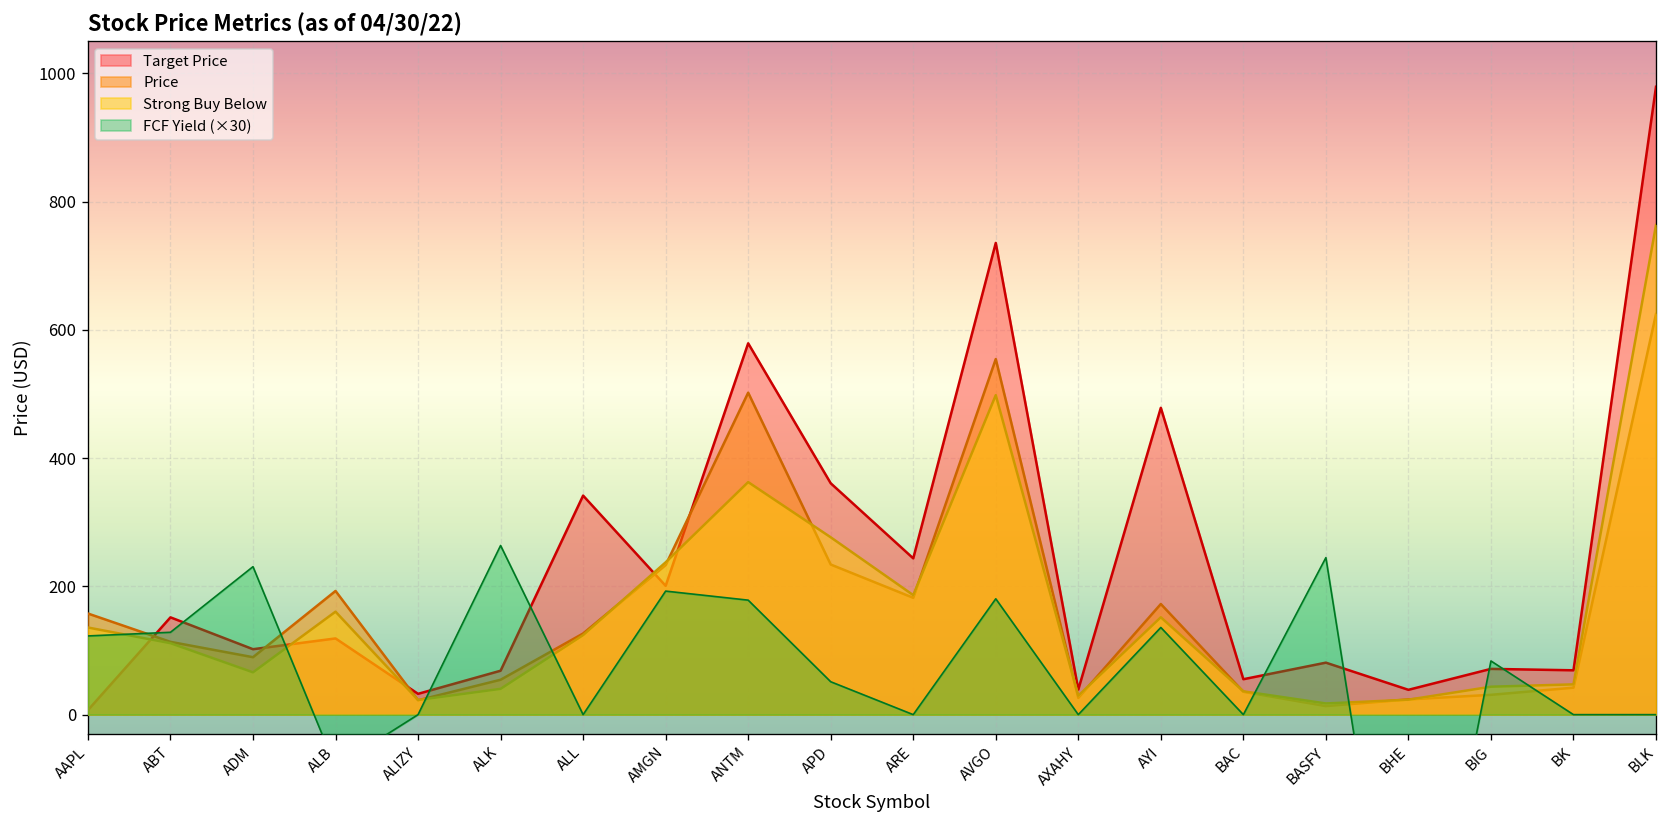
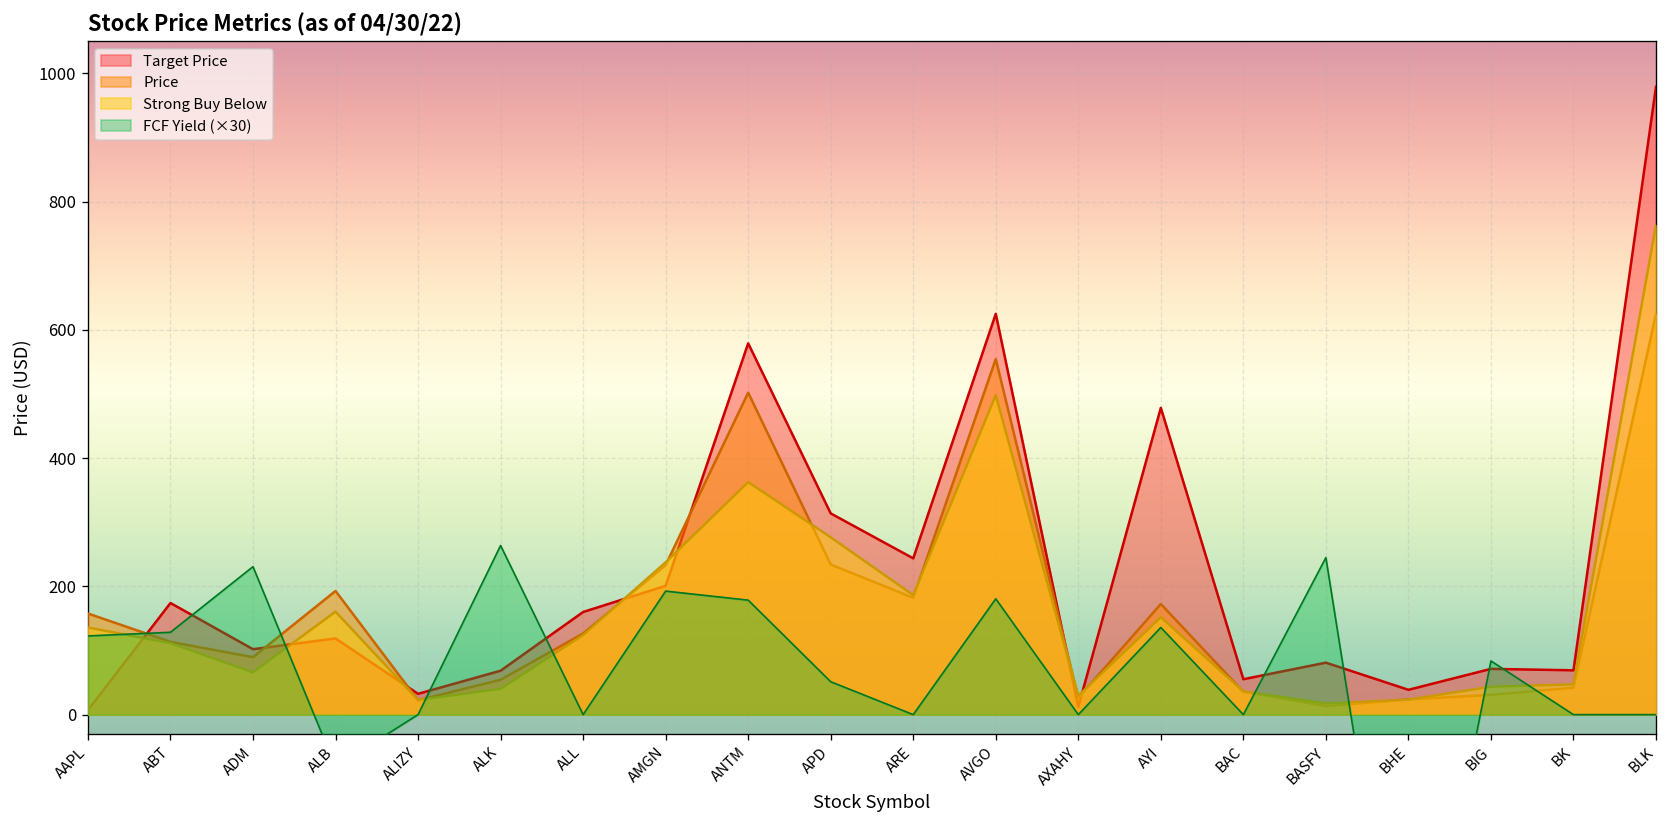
  {
    "Target Price": {
      "AAPL": 10,
-     "ABT": 150,
+     "ABT": 170,
      "ADM": 100,
      "ALB": 120,
      "ALIZY": 30,
      "ALK": 70,
-     "ALL": 340,
+     "ALL": 160,
      "AMGN": 200,
      "ANTM": 580,
-     "APD": 360,
+     "APD": 310,
      "ARE": 240,
-     "AVGO": 740,
-     "AXAHY": 40,
+     "AVGO": 620,
+     "AXAHY": 10,
      "AYI": 480,
      "BAC": 60,
      "BASFY": 80,
      "BHE": 40,
      "BIG": 70,
      "BK": 70,
      "BLK": 980
    }
  }
